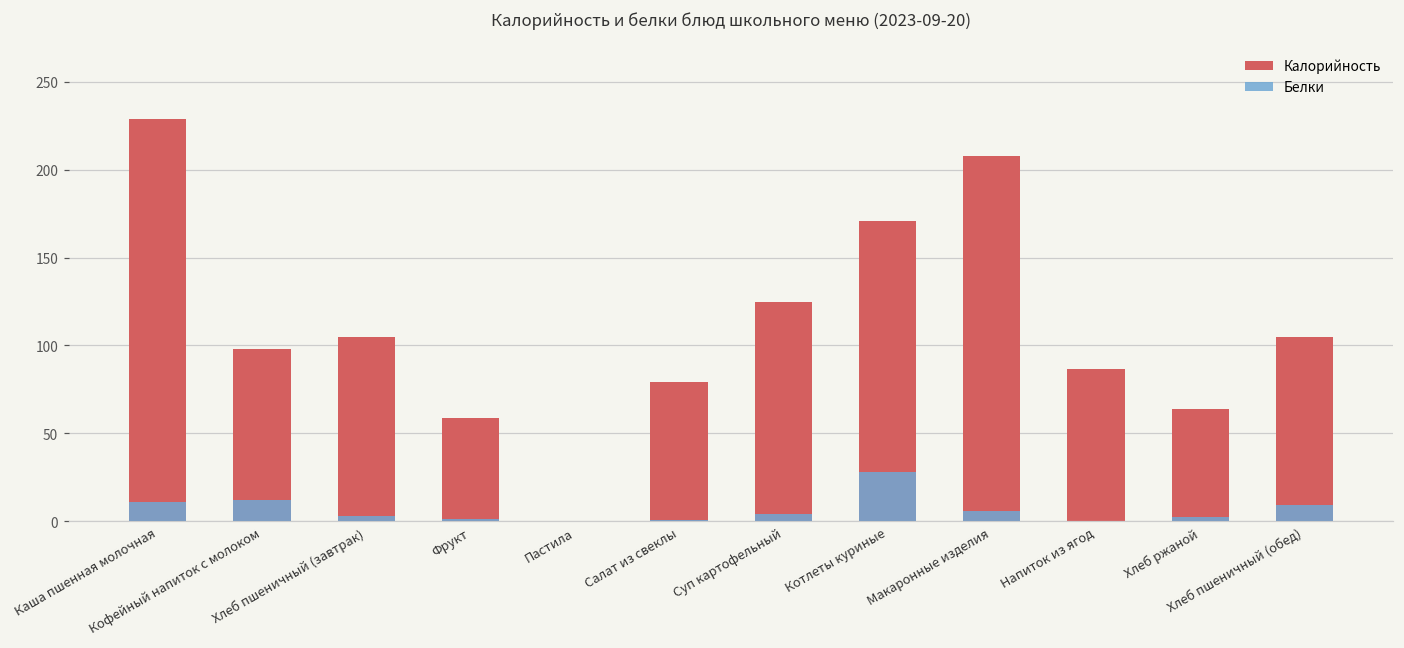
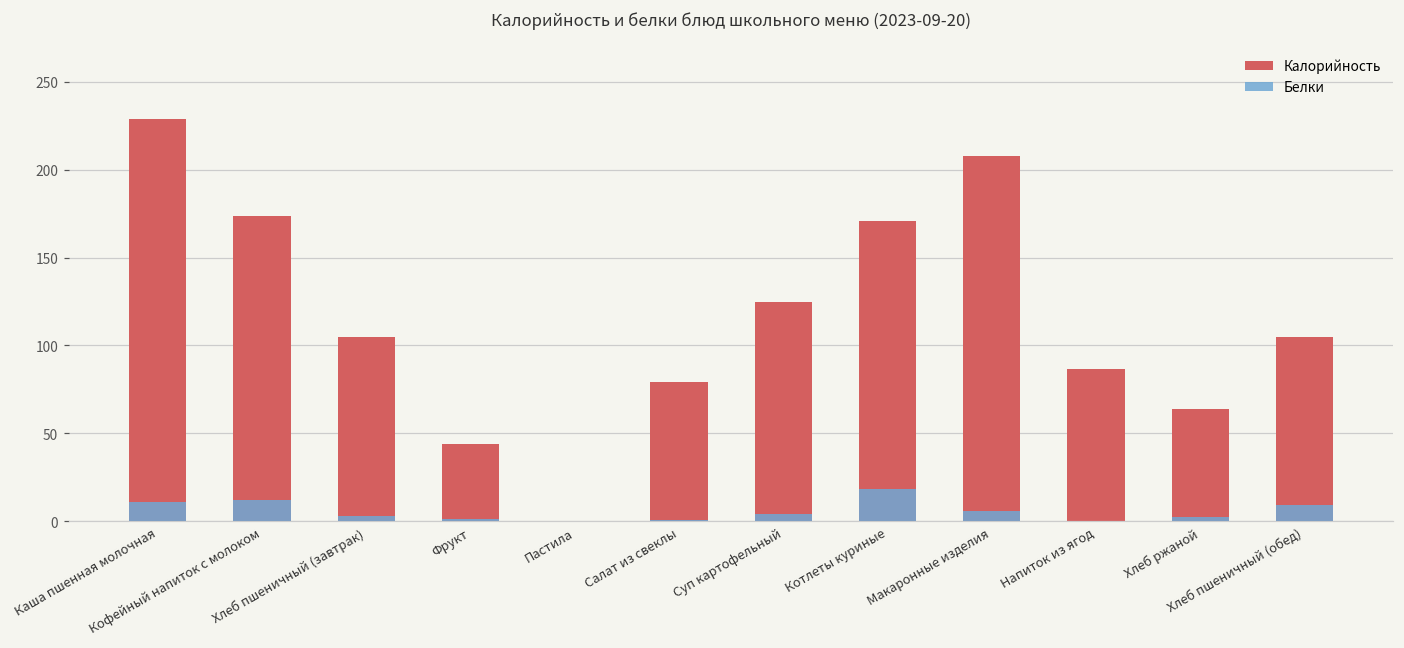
  {
    "Калорийность": {
      "Каша пшенная молочная": 229,
-     "Кофейный напиток с молоком": 98,
+     "Кофейный напиток с молоком": 174,
      "Хлеб пшеничный (завтрак)": 105,
-     "Фрукт": 59,
+     "Фрукт": 44,
      "Салат из свеклы": 79,
      "Суп картофельный": 125,
      "Котлеты куриные": 171,
      "Макаронные изделия": 208,
      "Напиток из ягод": 87,
      "Хлеб ржаной": 64,
      "Хлеб пшеничный (обед)": 105
    },
    "Белки": {
      "Пастила": 0,
-     "Котлеты куриные": 28
+     "Котлеты куриные": 18
    }
  }
